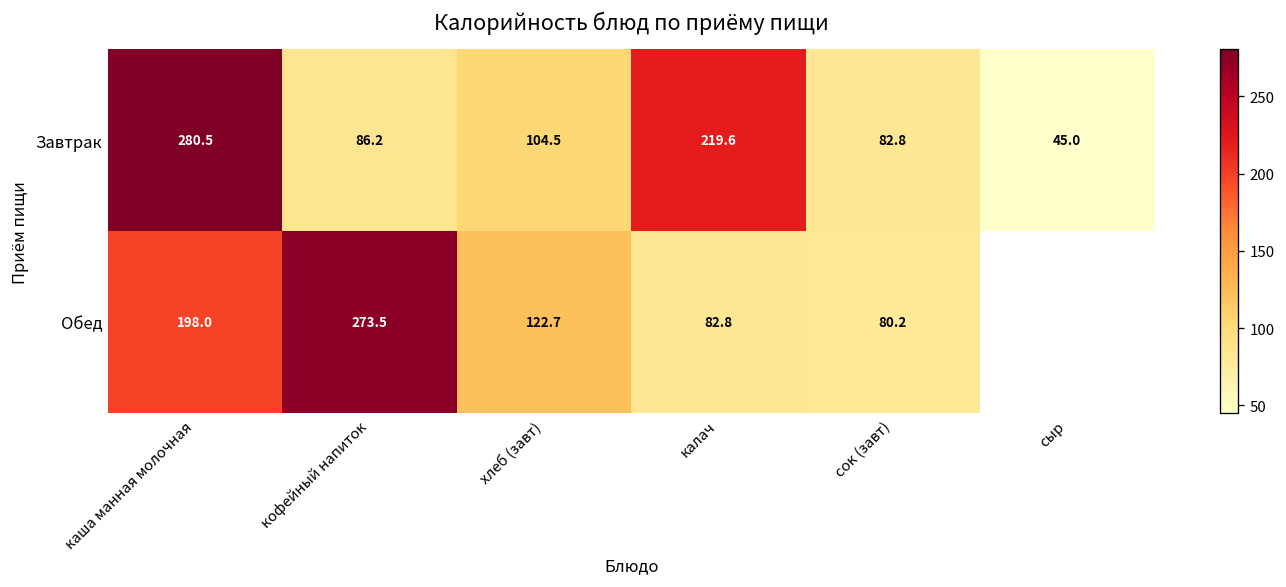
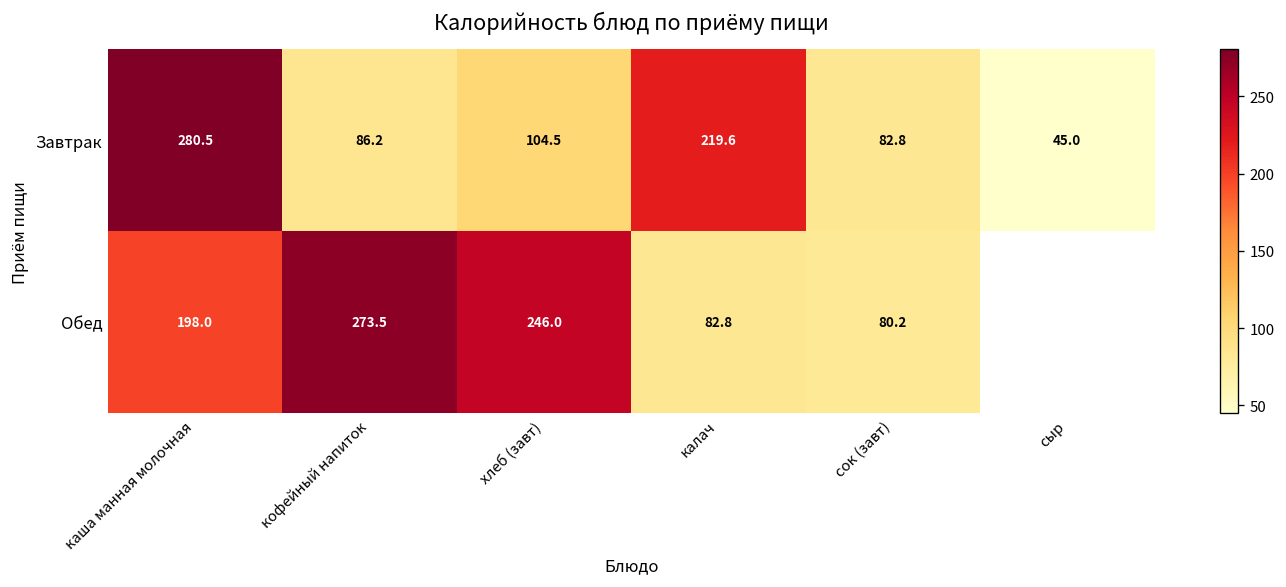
  {
    "Завтрак": {
      "каша манная молочная": 280.5,
      "кофейный напиток": 86.2,
      "хлеб (завт)": 104.5,
      "калач": 219.6,
      "сок (завт)": 82.8,
      "сыр": 45.0
    },
    "Обед": {
      "каша манная молочная": 198.0,
      "кофейный напиток": 273.5,
-     "хлеб (завт)": 122.7,
+     "хлеб (завт)": 246.0,
      "калач": 82.8,
      "сок (завт)": 80.2
    }
  }
